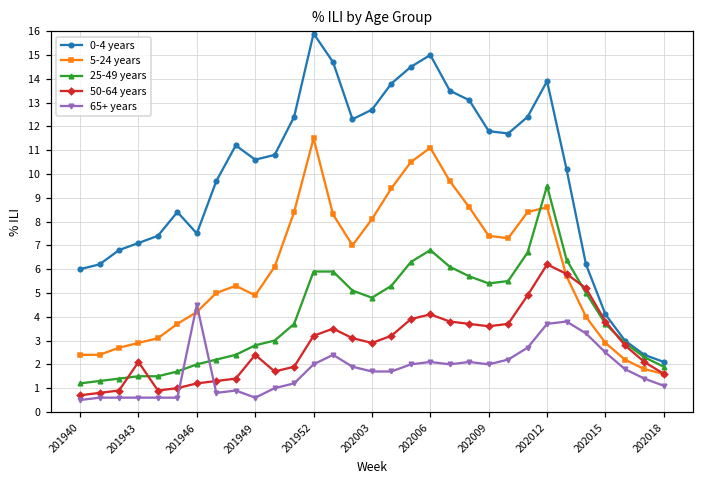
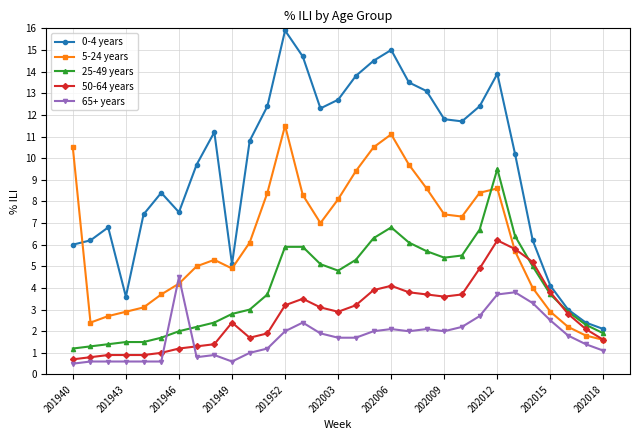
  {
    "0-4 years": {
      "201940": 6.0,
-     "201943": 7.1,
+     "201943": 3.6,
      "201946": 7.5,
-     "201949": 10.6,
+     "201949": 5.1,
      "201952": 15.9,
      "202003": 12.7,
      "202006": 15.0,
      "202009": 11.8,
      "202012": 13.9,
      "202015": 4.1,
      "202018": 2.1
    },
    "5-24 years": {
-     "201940": 2.4,
+     "201940": 10.5,
      "201943": 2.9,
      "201946": 4.2,
      "201949": 4.9,
      "201952": 11.5,
      "202003": 8.1,
      "202006": 11.1,
      "202009": 7.4,
      "202012": 8.6,
      "202015": 2.9
    },
    "25-49 years": {
      "201940": 1.2,
      "201943": 1.5,
      "201946": 2.0,
      "201949": 2.8,
      "201952": 5.9,
      "202003": 4.8,
      "202006": 6.8,
      "202009": 5.4,
      "202012": 9.5,
      "202018": 1.9
    },
    "50-64 years": {
      "201940": 0.7,
-     "201943": 2.1,
+     "201943": 0.9,
      "201946": 1.2,
      "201949": 2.4,
      "201952": 3.2,
      "202003": 2.9,
      "202006": 4.1,
      "202009": 3.6,
      "202012": 6.2
    },
    "65+ years": {
      "201940": 0.5,
      "201943": 0.6,
      "201946": 4.5,
      "201949": 0.6,
      "201952": 2.0,
      "202003": 1.7,
      "202006": 2.1,
      "202009": 2.0,
      "202012": 3.7,
      "202015": 2.5,
      "202018": 1.1
    }
  }
